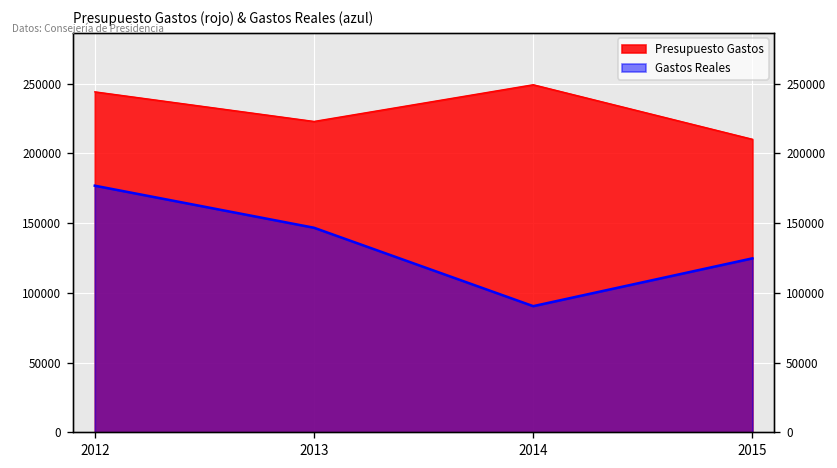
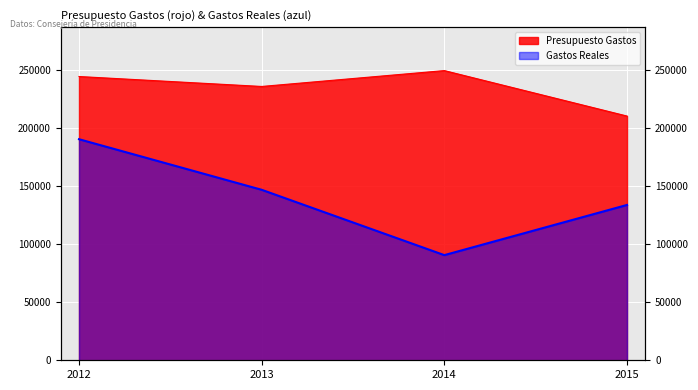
  {
    "Presupuesto Gastos": {
      "2012": 244000,
-     "2013": 223000,
+     "2013": 236000,
      "2014": 249000,
      "2015": 210000
    },
    "Gastos Reales": {
-     "2012": 177000,
+     "2012": 190000,
      "2013": 147000,
      "2014": 90000,
-     "2015": 125000
+     "2015": 134000
    }
  }
